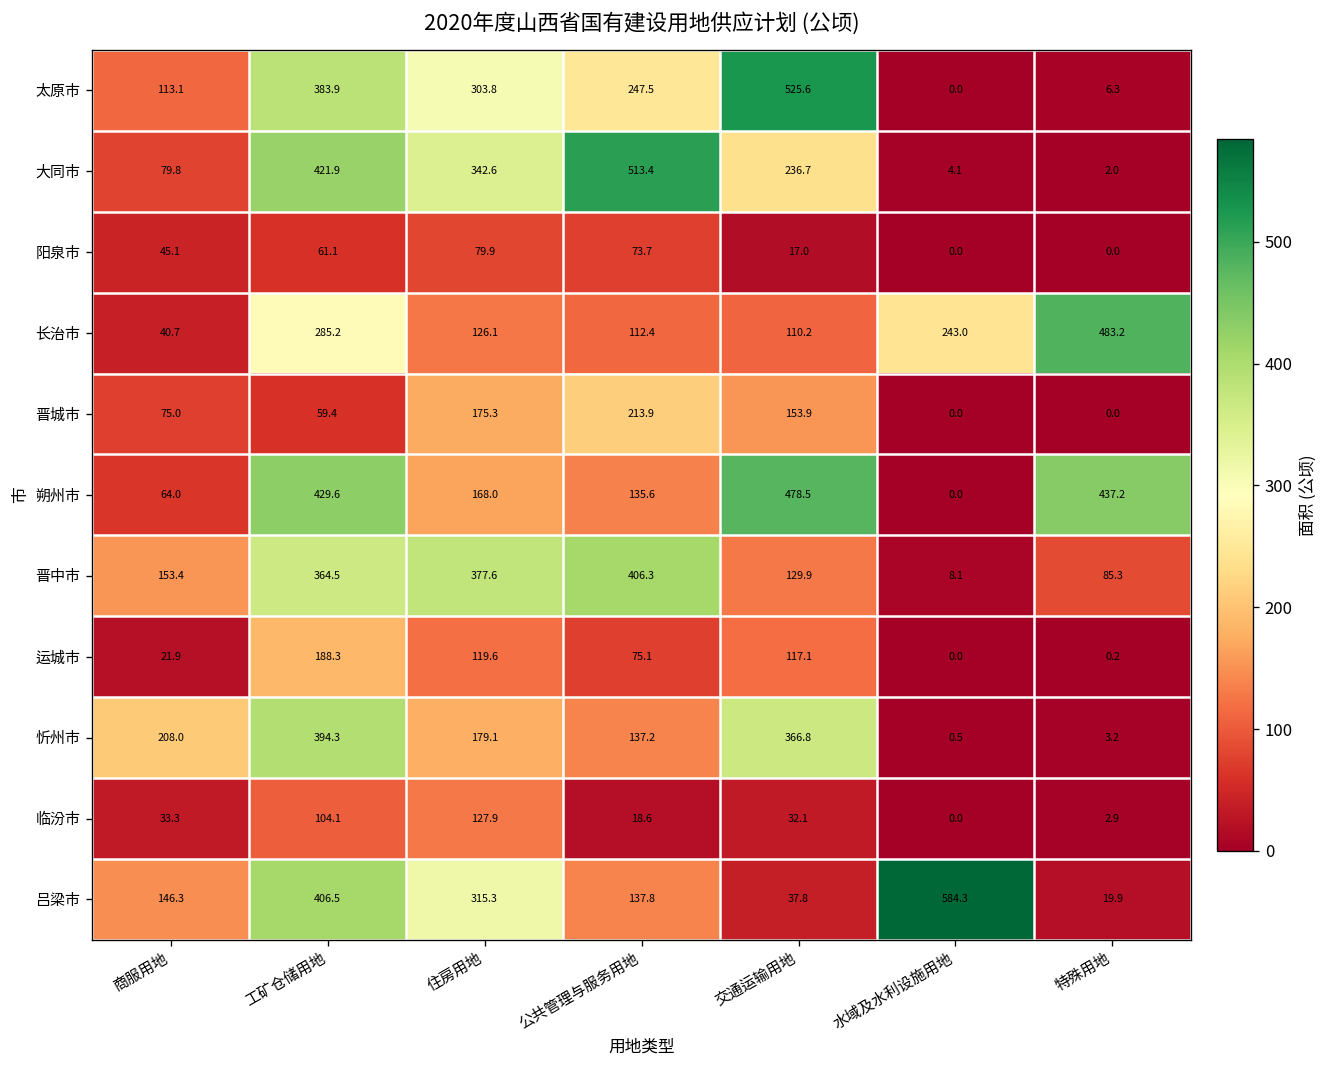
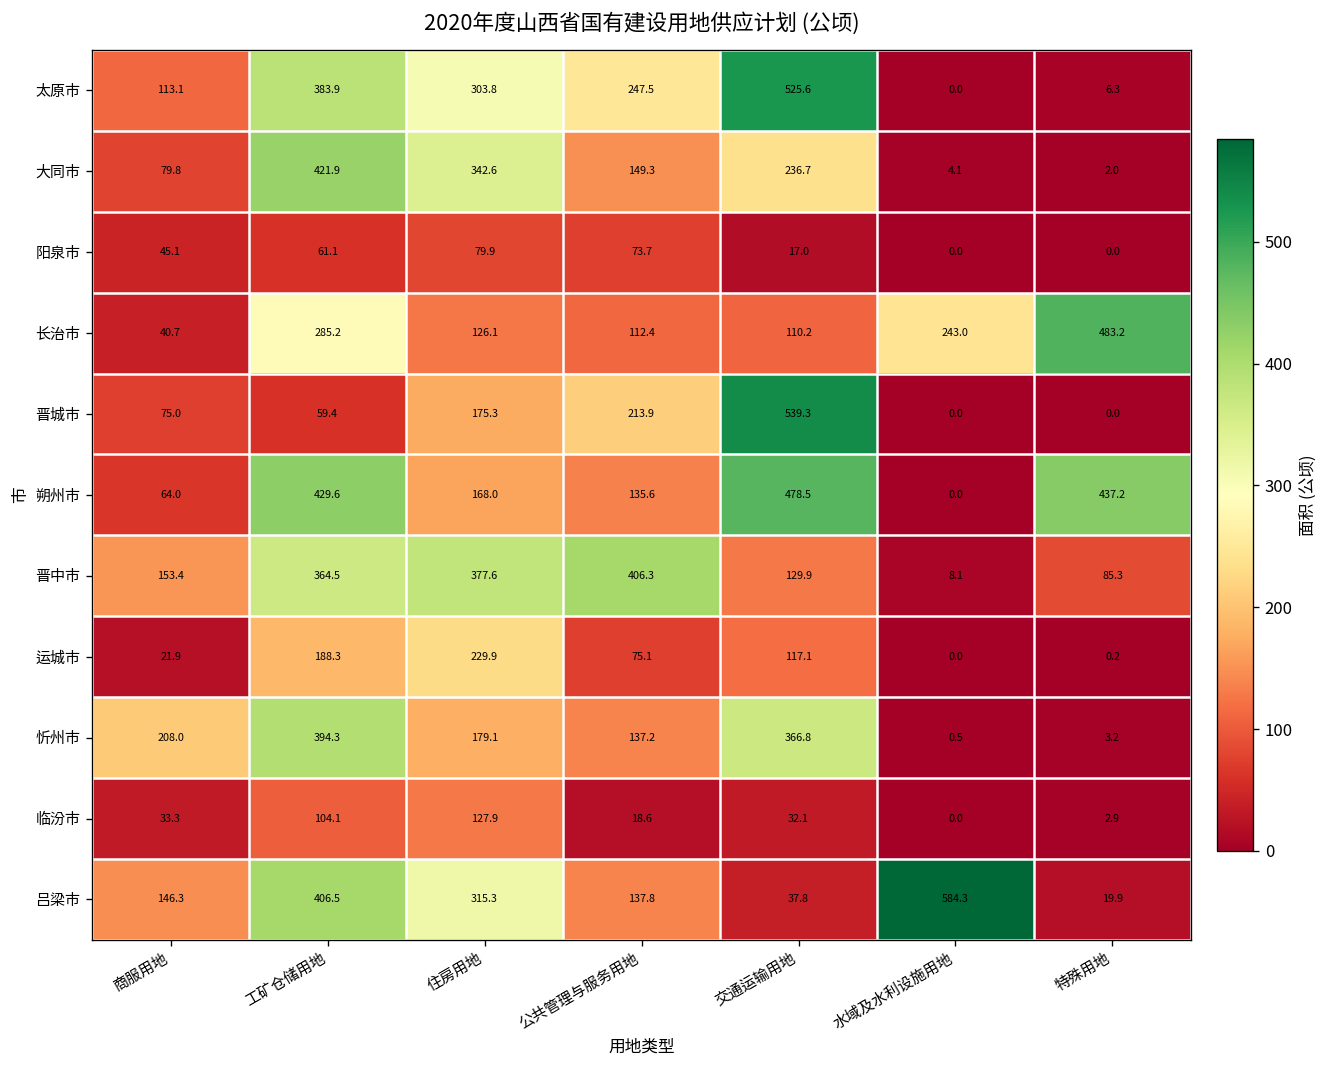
  {
    "太原市": {
      "商服用地": 113.1,
      "工矿仓储用地": 383.9,
      "住房用地": 303.8,
      "公共管理与服务用地": 247.5,
      "交通运输用地": 525.6,
      "水域及水利设施用地": 0.0,
      "特殊用地": 6.3
    },
    "大同市": {
      "商服用地": 79.8,
      "工矿仓储用地": 421.9,
      "住房用地": 342.6,
-     "公共管理与服务用地": 513.4,
+     "公共管理与服务用地": 149.3,
      "交通运输用地": 236.7,
      "水域及水利设施用地": 4.1,
      "特殊用地": 2.0
    },
    "阳泉市": {
      "商服用地": 45.1,
      "工矿仓储用地": 61.1,
      "住房用地": 79.9,
      "公共管理与服务用地": 73.7,
      "交通运输用地": 17.0,
      "水域及水利设施用地": 0.0,
      "特殊用地": 0.0
    },
    "长治市": {
      "商服用地": 40.7,
      "工矿仓储用地": 285.2,
      "住房用地": 126.1,
      "公共管理与服务用地": 112.4,
      "交通运输用地": 110.2,
      "水域及水利设施用地": 243.0,
      "特殊用地": 483.2
    },
    "晋城市": {
      "商服用地": 75.0,
      "工矿仓储用地": 59.4,
      "住房用地": 175.3,
      "公共管理与服务用地": 213.9,
-     "交通运输用地": 153.9,
+     "交通运输用地": 539.3,
      "水域及水利设施用地": 0.0,
      "特殊用地": 0.0
    },
    "朔州市": {
      "商服用地": 64.0,
      "工矿仓储用地": 429.6,
      "住房用地": 168.0,
      "公共管理与服务用地": 135.6,
      "交通运输用地": 478.5,
      "水域及水利设施用地": 0.0,
      "特殊用地": 437.2
    },
    "晋中市": {
      "商服用地": 153.4,
      "工矿仓储用地": 364.5,
      "住房用地": 377.6,
      "公共管理与服务用地": 406.3,
      "交通运输用地": 129.9,
      "水域及水利设施用地": 8.1,
      "特殊用地": 85.3
    },
    "运城市": {
      "商服用地": 21.9,
      "工矿仓储用地": 188.3,
-     "住房用地": 119.6,
+     "住房用地": 229.9,
      "公共管理与服务用地": 75.1,
      "交通运输用地": 117.1,
      "水域及水利设施用地": 0.0,
      "特殊用地": 0.2
    },
    "忻州市": {
      "商服用地": 208.0,
      "工矿仓储用地": 394.3,
      "住房用地": 179.1,
      "公共管理与服务用地": 137.2,
      "交通运输用地": 366.8,
      "水域及水利设施用地": 0.5,
      "特殊用地": 3.2
    },
    "临汾市": {
      "商服用地": 33.3,
      "工矿仓储用地": 104.1,
      "住房用地": 127.9,
      "公共管理与服务用地": 18.6,
      "交通运输用地": 32.1,
      "水域及水利设施用地": 0.0,
      "特殊用地": 2.9
    },
    "吕梁市": {
      "商服用地": 146.3,
      "工矿仓储用地": 406.5,
      "住房用地": 315.3,
      "公共管理与服务用地": 137.8,
      "交通运输用地": 37.8,
      "水域及水利设施用地": 584.3,
      "特殊用地": 19.9
    }
  }
